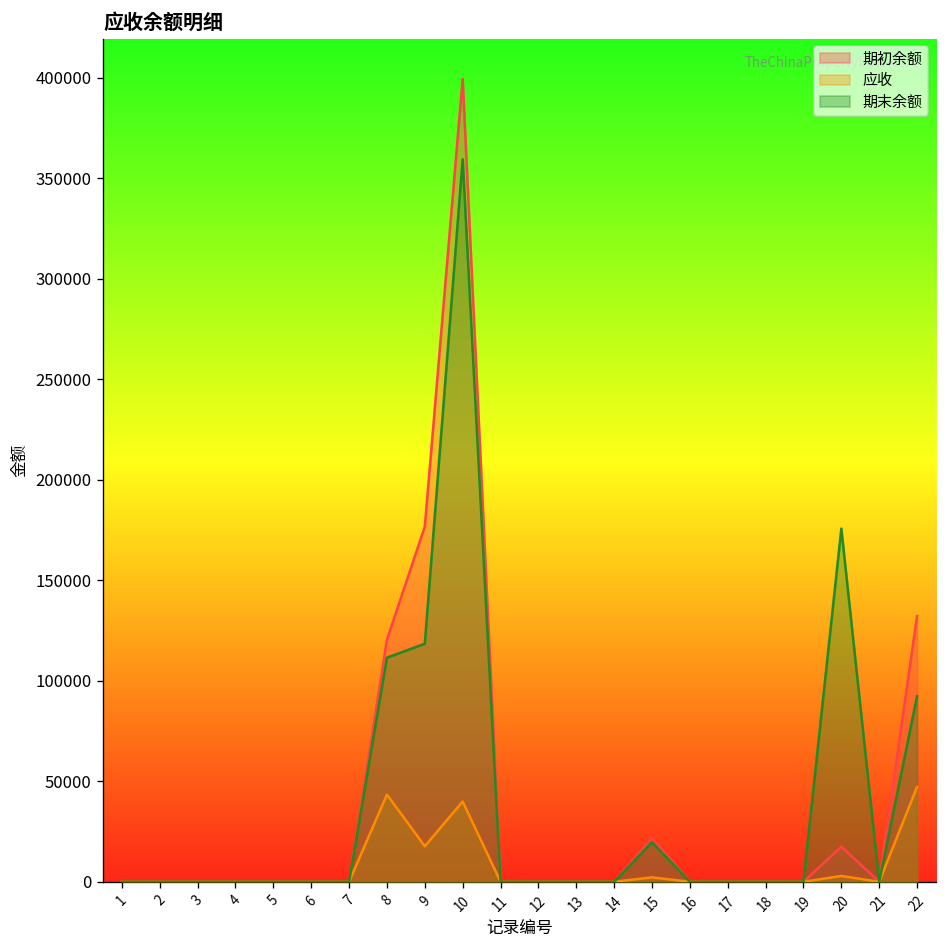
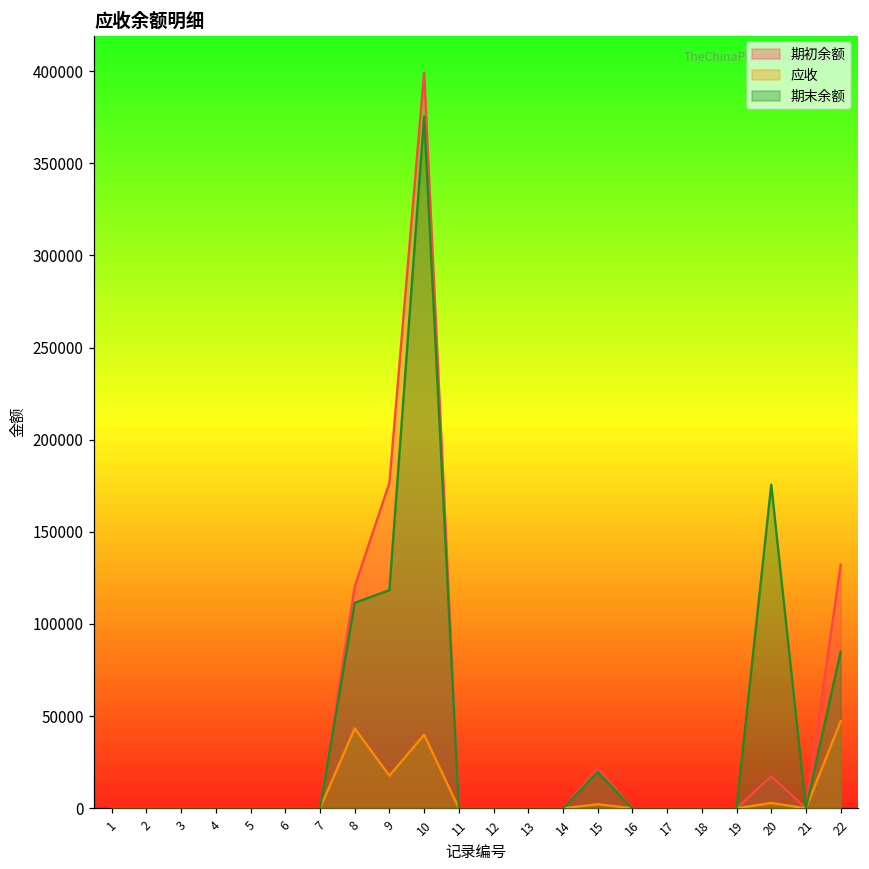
  {
    "期末余额": {
      "8": 111000,
      "9": 118000,
-     "10": 359000,
+     "10": 375000,
      "15": 20000,
      "20": 176000,
-     "22": 92000
+     "22": 85000
    }
  }
